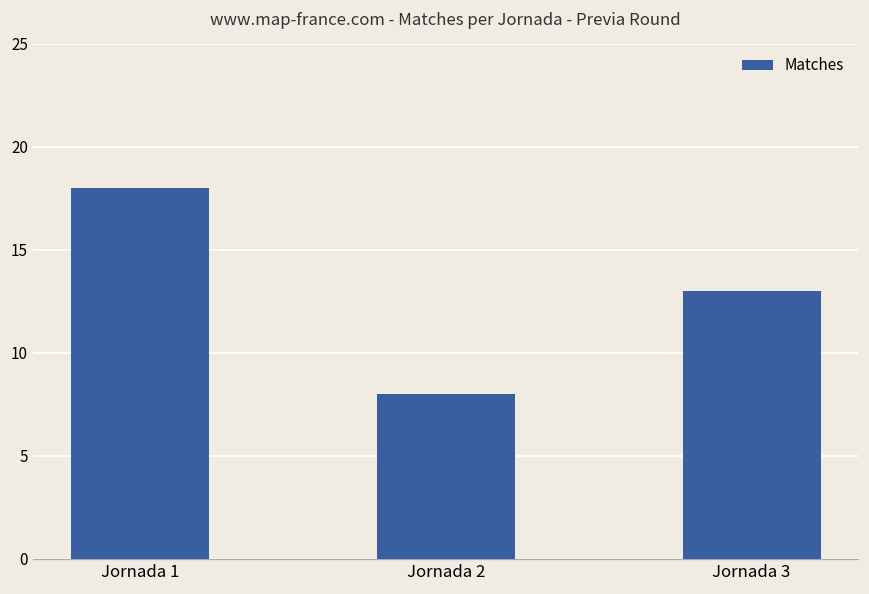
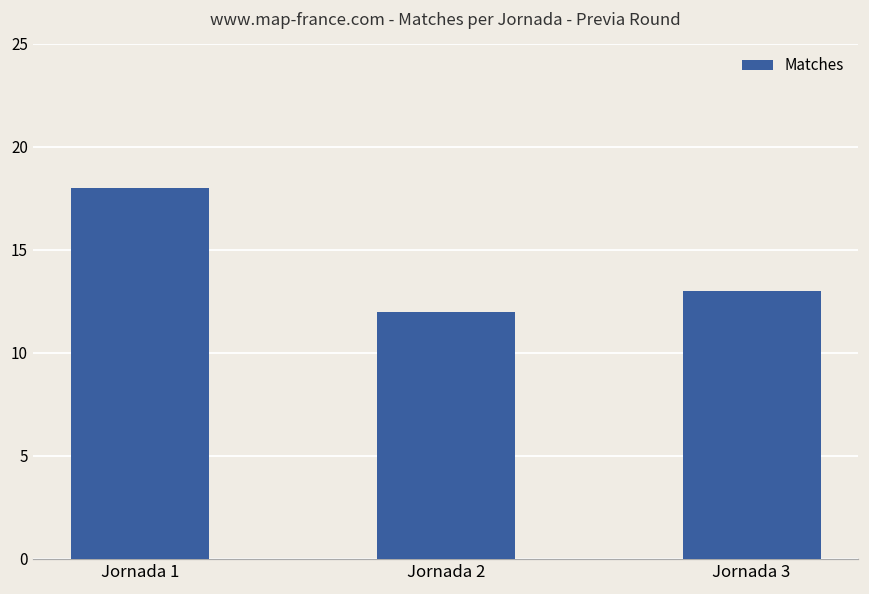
  {
    "Jornada 1": 18,
-   "Jornada 2": 8,
+   "Jornada 2": 12,
    "Jornada 3": 13
  }
